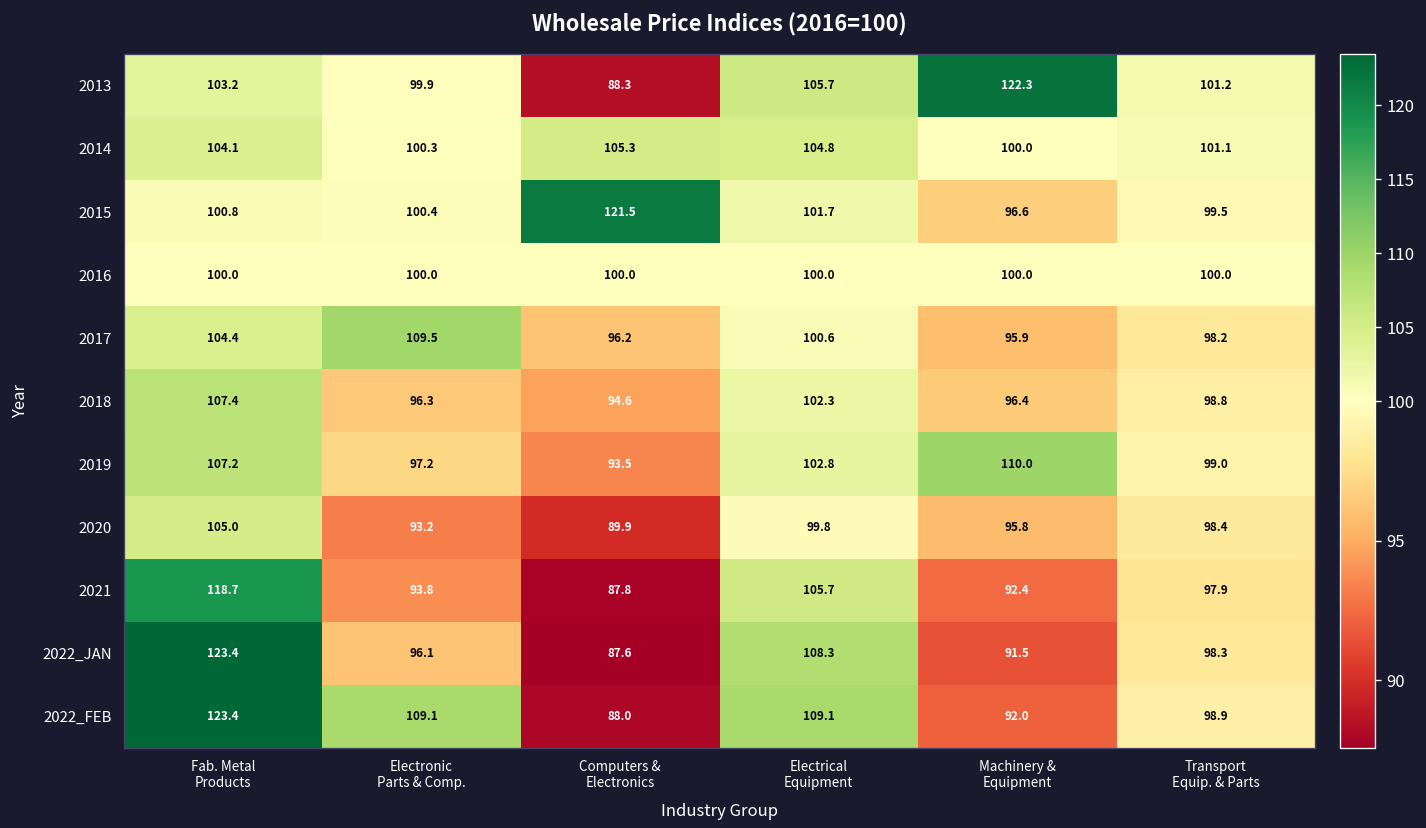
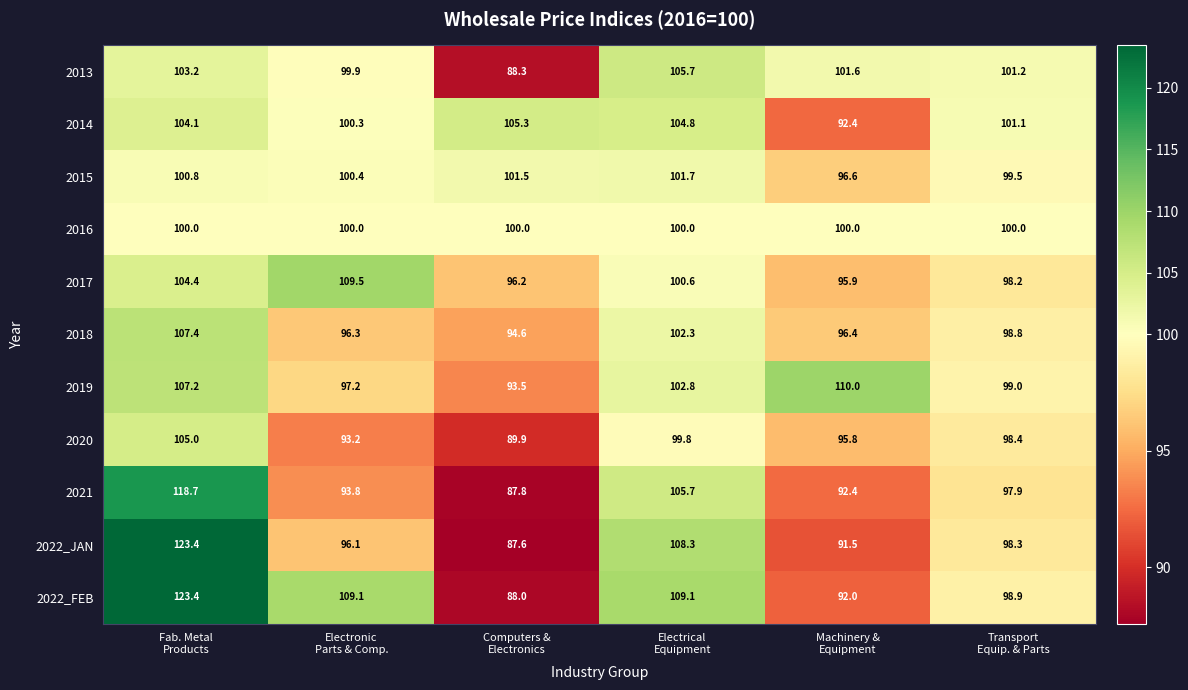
  {
    "2013": {
      "Fab. Metal Products": 103.2,
      "Electronic Parts & Comp.": 99.9,
      "Computers & Electronics": 88.3,
      "Electrical Equipment": 105.7,
-     "Machinery & Equipment": 122.3,
+     "Machinery & Equipment": 101.6,
      "Transport Equip. & Parts": 101.2
    },
    "2014": {
      "Fab. Metal Products": 104.1,
      "Electronic Parts & Comp.": 100.3,
      "Computers & Electronics": 105.3,
      "Electrical Equipment": 104.8,
-     "Machinery & Equipment": 100.0,
+     "Machinery & Equipment": 92.4,
      "Transport Equip. & Parts": 101.1
    },
    "2015": {
      "Fab. Metal Products": 100.8,
      "Electronic Parts & Comp.": 100.4,
-     "Computers & Electronics": 121.5,
+     "Computers & Electronics": 101.5,
      "Electrical Equipment": 101.7,
      "Machinery & Equipment": 96.6,
      "Transport Equip. & Parts": 99.5
    },
    "2016": {
      "Fab. Metal Products": 100.0,
      "Electronic Parts & Comp.": 100.0,
      "Computers & Electronics": 100.0,
      "Electrical Equipment": 100.0,
      "Machinery & Equipment": 100.0,
      "Transport Equip. & Parts": 100.0
    },
    "2017": {
      "Fab. Metal Products": 104.4,
      "Electronic Parts & Comp.": 109.5,
      "Computers & Electronics": 96.2,
      "Electrical Equipment": 100.6,
      "Machinery & Equipment": 95.9,
      "Transport Equip. & Parts": 98.2
    },
    "2018": {
      "Fab. Metal Products": 107.4,
      "Electronic Parts & Comp.": 96.3,
      "Computers & Electronics": 94.6,
      "Electrical Equipment": 102.3,
      "Machinery & Equipment": 96.4,
      "Transport Equip. & Parts": 98.8
    },
    "2019": {
      "Fab. Metal Products": 107.2,
      "Electronic Parts & Comp.": 97.2,
      "Computers & Electronics": 93.5,
      "Electrical Equipment": 102.8,
      "Machinery & Equipment": 110.0,
      "Transport Equip. & Parts": 99.0
    },
    "2020": {
      "Fab. Metal Products": 105.0,
      "Electronic Parts & Comp.": 93.2,
      "Computers & Electronics": 89.9,
      "Electrical Equipment": 99.8,
      "Machinery & Equipment": 95.8,
      "Transport Equip. & Parts": 98.4
    },
    "2021": {
      "Fab. Metal Products": 118.7,
      "Electronic Parts & Comp.": 93.8,
      "Computers & Electronics": 87.8,
      "Electrical Equipment": 105.7,
      "Machinery & Equipment": 92.4,
      "Transport Equip. & Parts": 97.9
    },
    "2022_JAN": {
      "Fab. Metal Products": 123.4,
      "Electronic Parts & Comp.": 96.1,
      "Computers & Electronics": 87.6,
      "Electrical Equipment": 108.3,
      "Machinery & Equipment": 91.5,
      "Transport Equip. & Parts": 98.3
    },
    "2022_FEB": {
      "Fab. Metal Products": 123.4,
      "Electronic Parts & Comp.": 109.1,
      "Computers & Electronics": 88.0,
      "Electrical Equipment": 109.1,
      "Machinery & Equipment": 92.0,
      "Transport Equip. & Parts": 98.9
    }
  }
